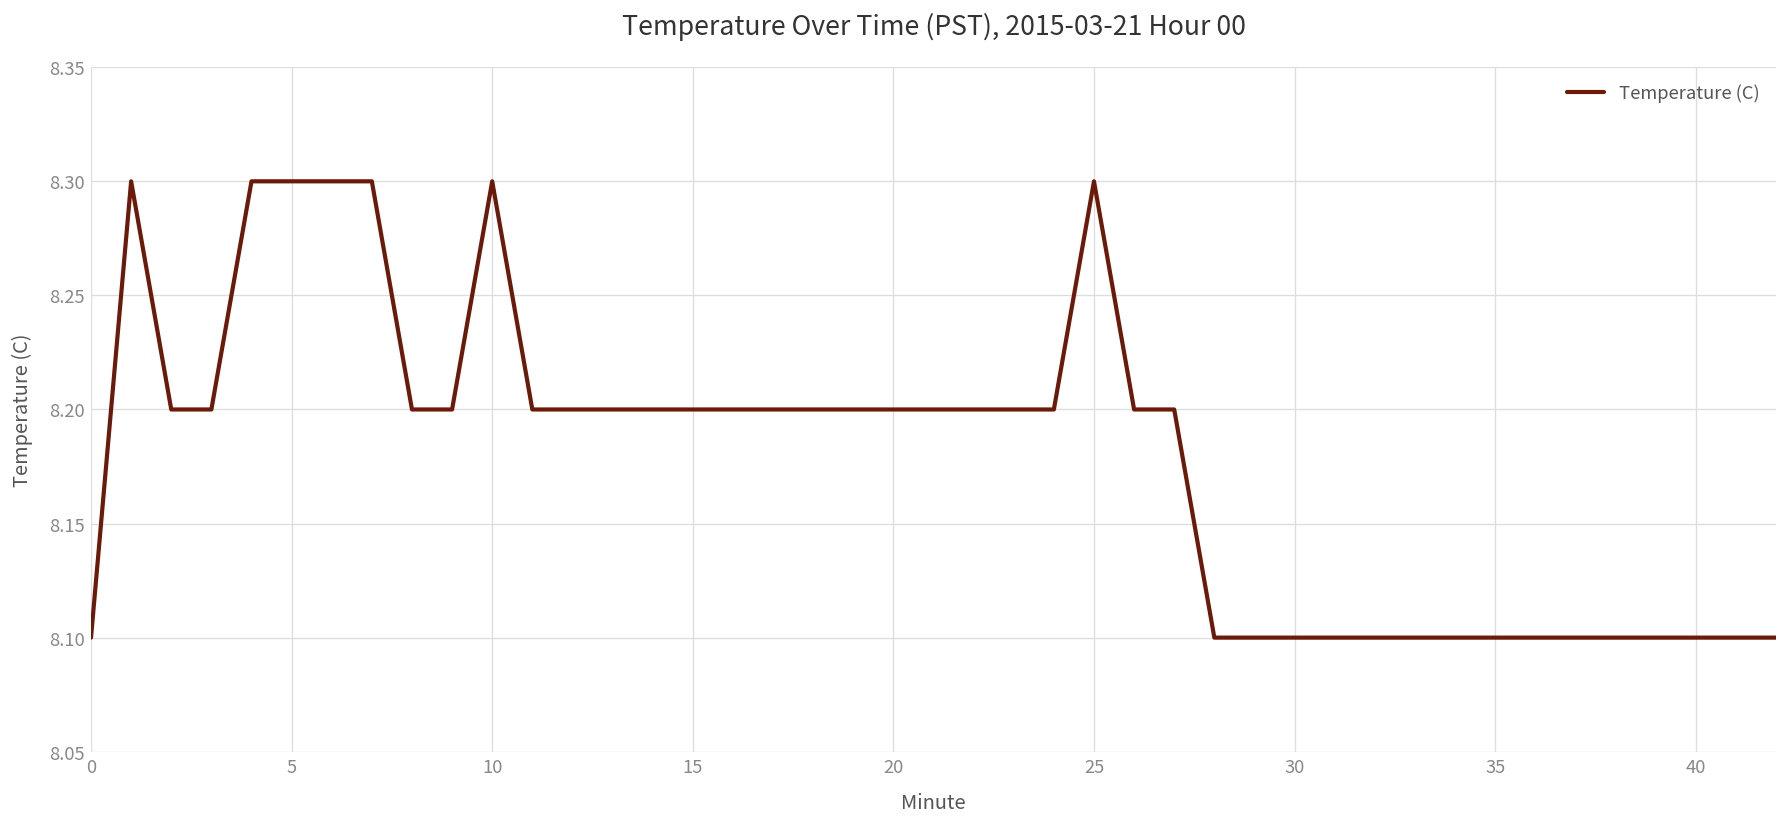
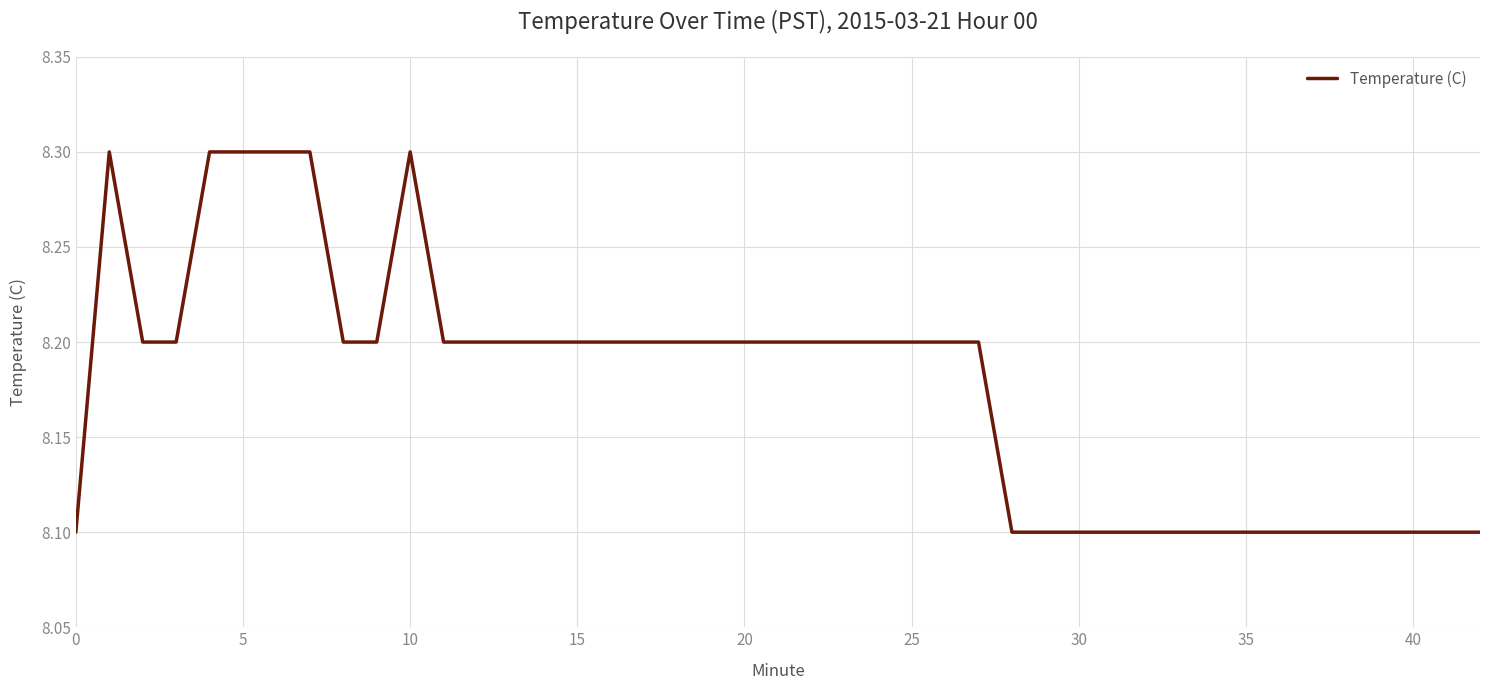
  {
    "0": 8.1,
    "5": 8.3,
    "10": 8.3,
    "20": 8.2,
-   "25": 8.3,
+   "25": 8.2,
    "30": 8.1,
    "35": 8.1,
    "40": 8.1
  }
